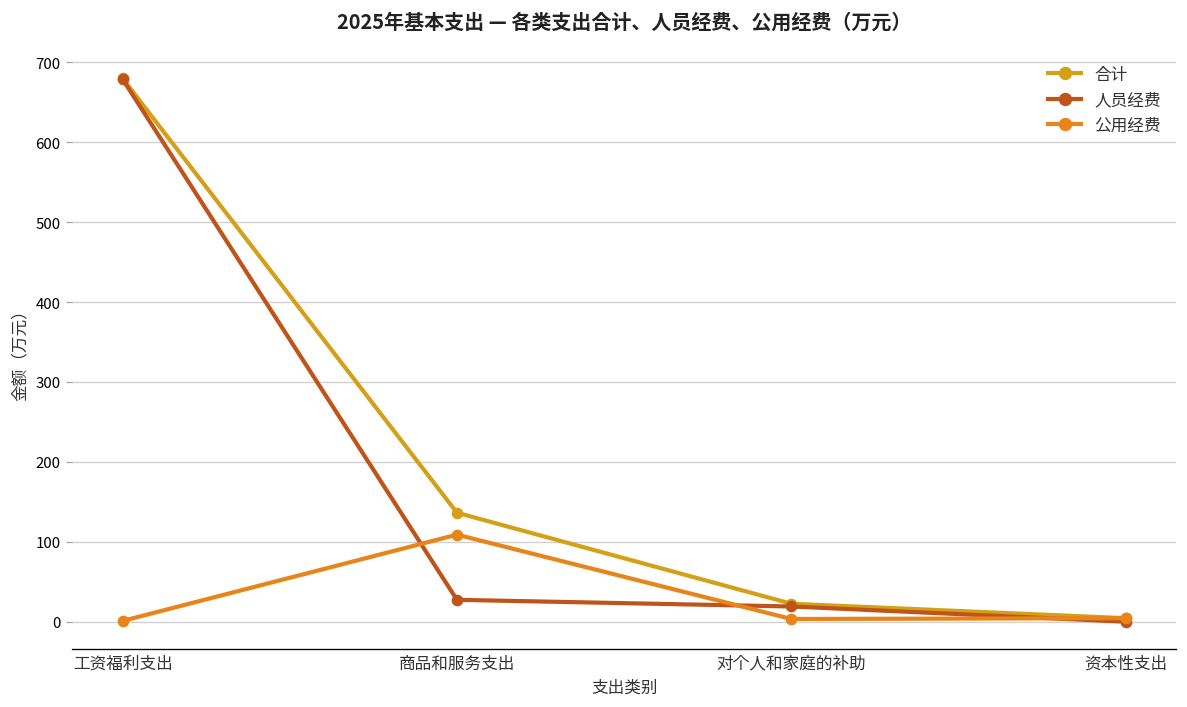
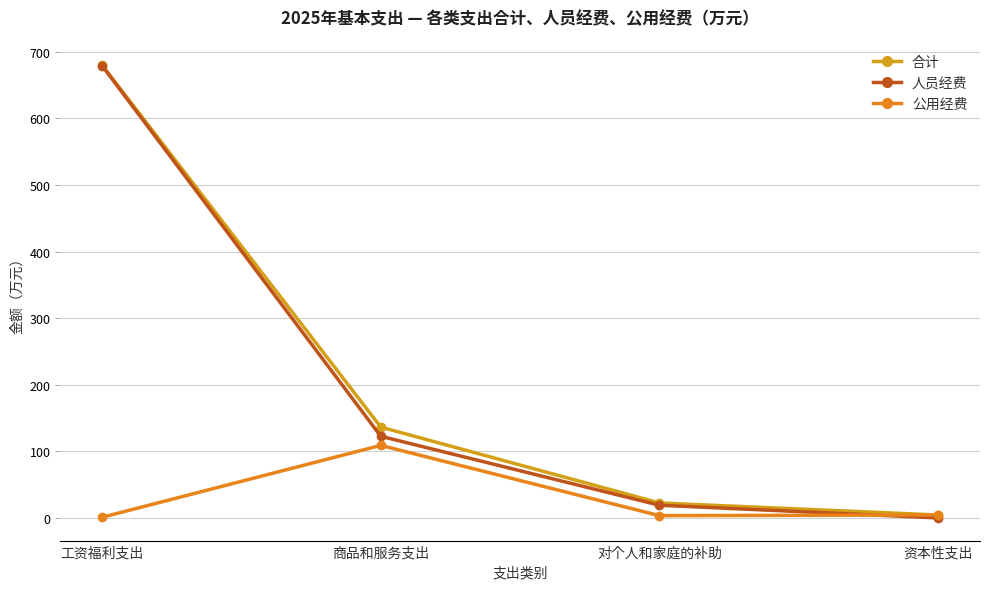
  {
    "人员经费": {
-     "商品和服务支出": 30,
+     "商品和服务支出": 120,
      "资本性支出": 0
    }
  }
